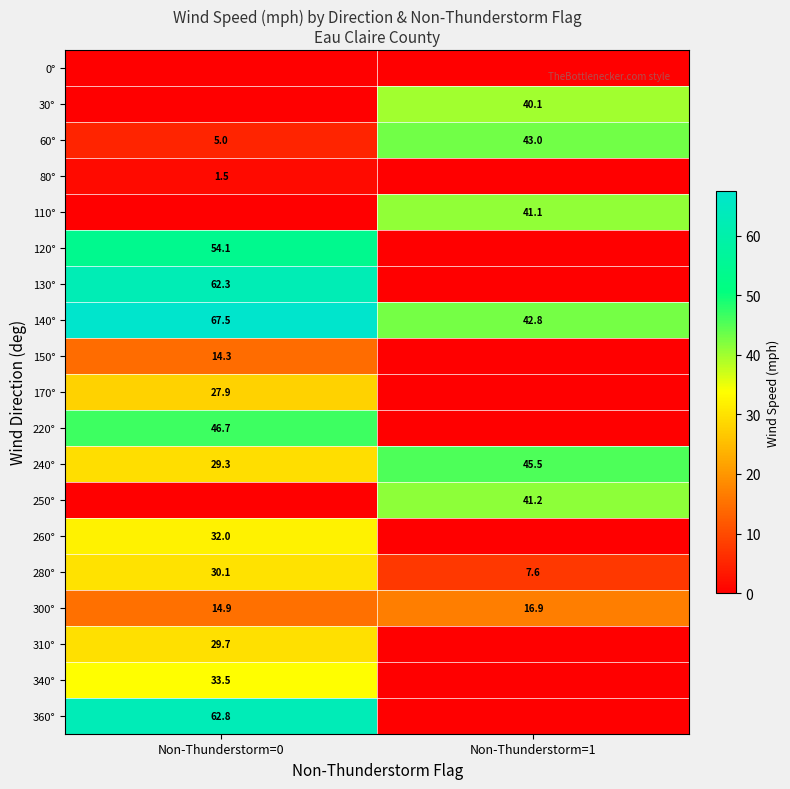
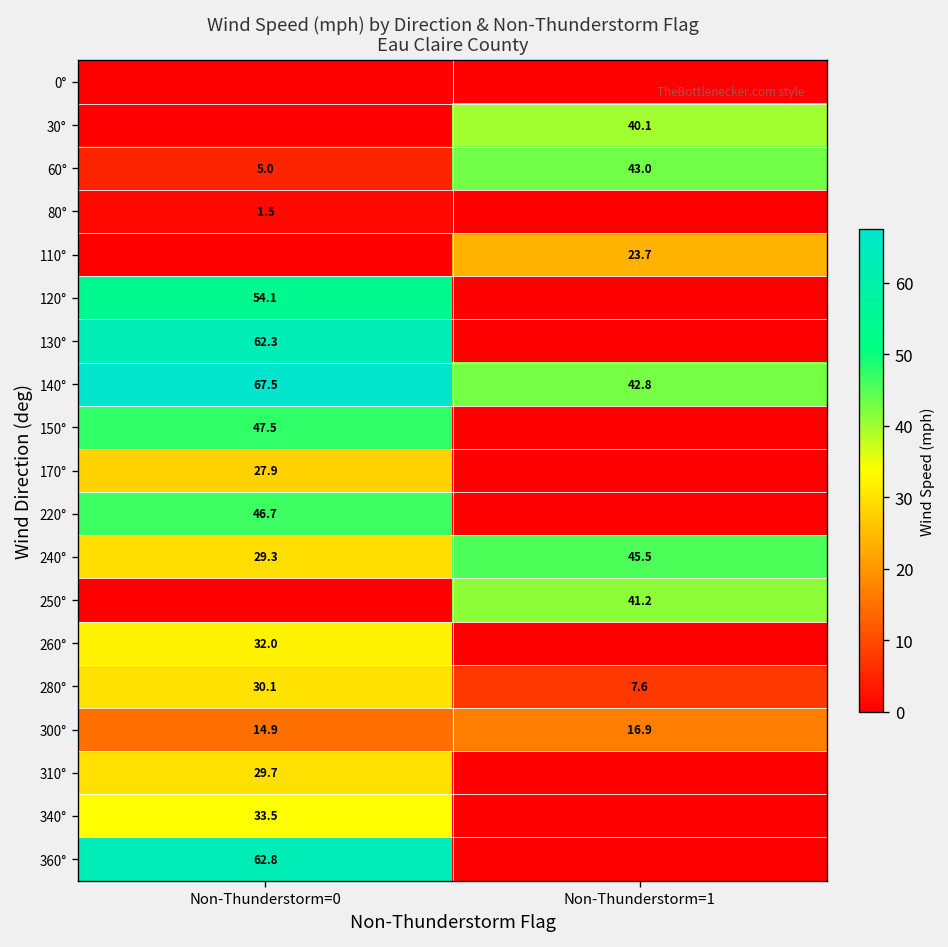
  {
    "30°": {
      "Non-Thunderstorm=1": 40.1
    },
    "60°": {
      "Non-Thunderstorm=0": 5.0,
      "Non-Thunderstorm=1": 43.0
    },
    "80°": {
      "Non-Thunderstorm=0": 1.5
    },
    "110°": {
-     "Non-Thunderstorm=1": 41.1
+     "Non-Thunderstorm=1": 23.7
    },
    "120°": {
      "Non-Thunderstorm=0": 54.1
    },
    "130°": {
      "Non-Thunderstorm=0": 62.3
    },
    "140°": {
      "Non-Thunderstorm=0": 67.5,
      "Non-Thunderstorm=1": 42.8
    },
    "150°": {
-     "Non-Thunderstorm=0": 14.3
+     "Non-Thunderstorm=0": 47.5
    },
    "170°": {
      "Non-Thunderstorm=0": 27.9
    },
    "220°": {
      "Non-Thunderstorm=0": 46.7
    },
    "240°": {
      "Non-Thunderstorm=0": 29.3,
      "Non-Thunderstorm=1": 45.5
    },
    "250°": {
      "Non-Thunderstorm=1": 41.2
    },
    "260°": {
      "Non-Thunderstorm=0": 32.0
    },
    "280°": {
      "Non-Thunderstorm=0": 30.1,
      "Non-Thunderstorm=1": 7.6
    },
    "300°": {
      "Non-Thunderstorm=0": 14.9,
      "Non-Thunderstorm=1": 16.9
    },
    "310°": {
      "Non-Thunderstorm=0": 29.7
    },
    "340°": {
      "Non-Thunderstorm=0": 33.5
    },
    "360°": {
      "Non-Thunderstorm=0": 62.8
    }
  }
